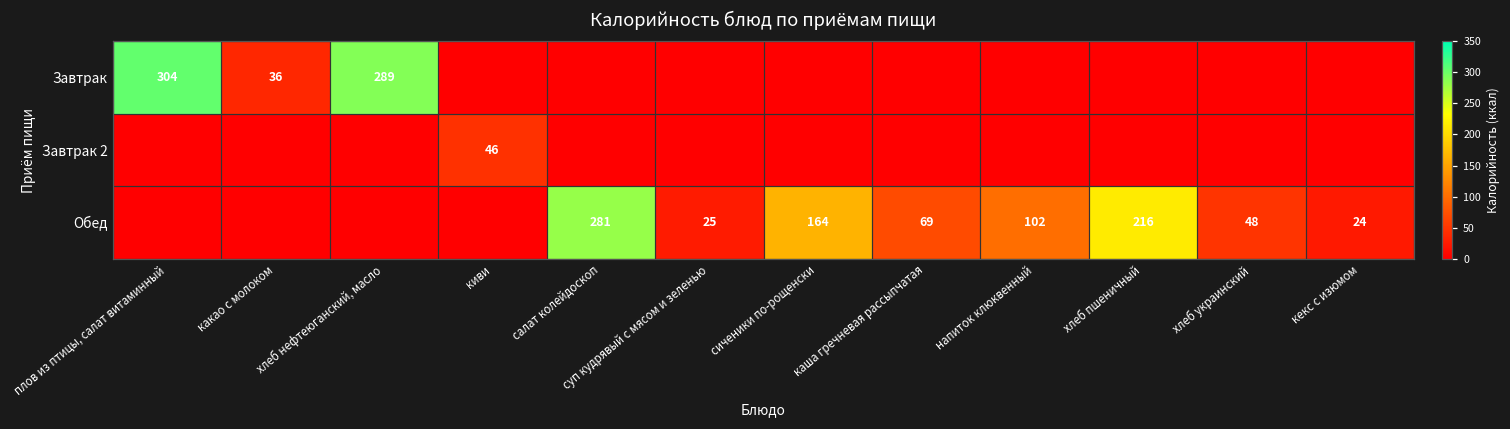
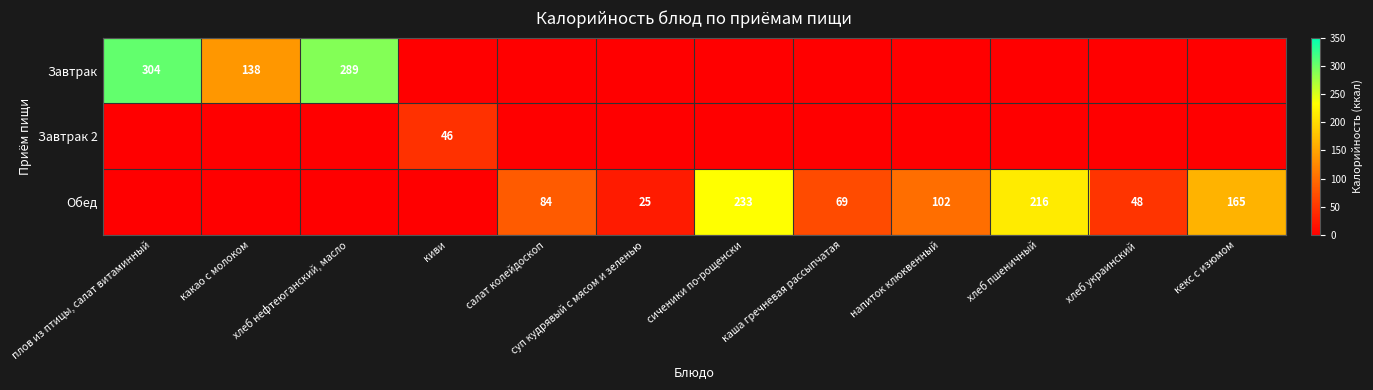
  {
    "Завтрак": {
      "плов из птицы, салат витаминный": 304,
-     "какао с молоком": 36,
+     "какао с молоком": 138,
      "хлеб нефтеюганский, масло": 289
    },
    "Завтрак 2": {
      "киви": 46
    },
    "Обед": {
-     "салат колейдоскоп": 281,
+     "салат колейдоскоп": 84,
      "суп кудрявый с мясом и зеленью": 25,
-     "сиченики по-рощенски": 164,
+     "сиченики по-рощенски": 233,
      "каша гречневая рассыпчатая": 69,
      "напиток клюквенный": 102,
      "хлеб пшеничный": 216,
      "хлеб украинский": 48,
-     "кекс с изюмом": 24
+     "кекс с изюмом": 165
    }
  }
